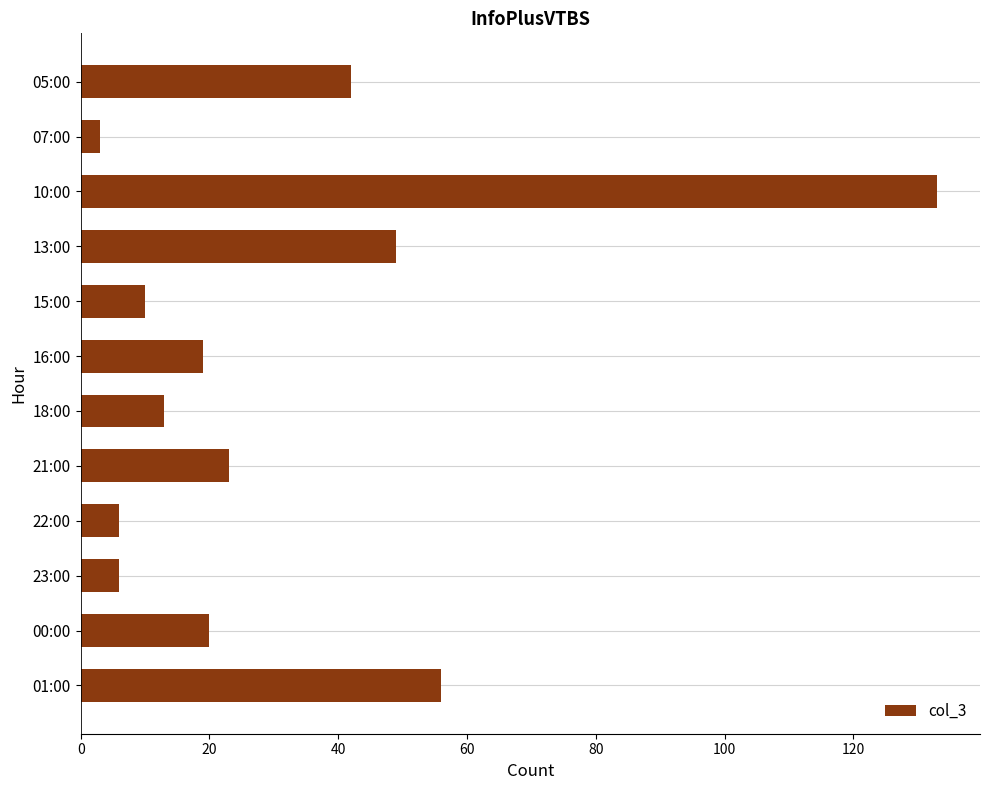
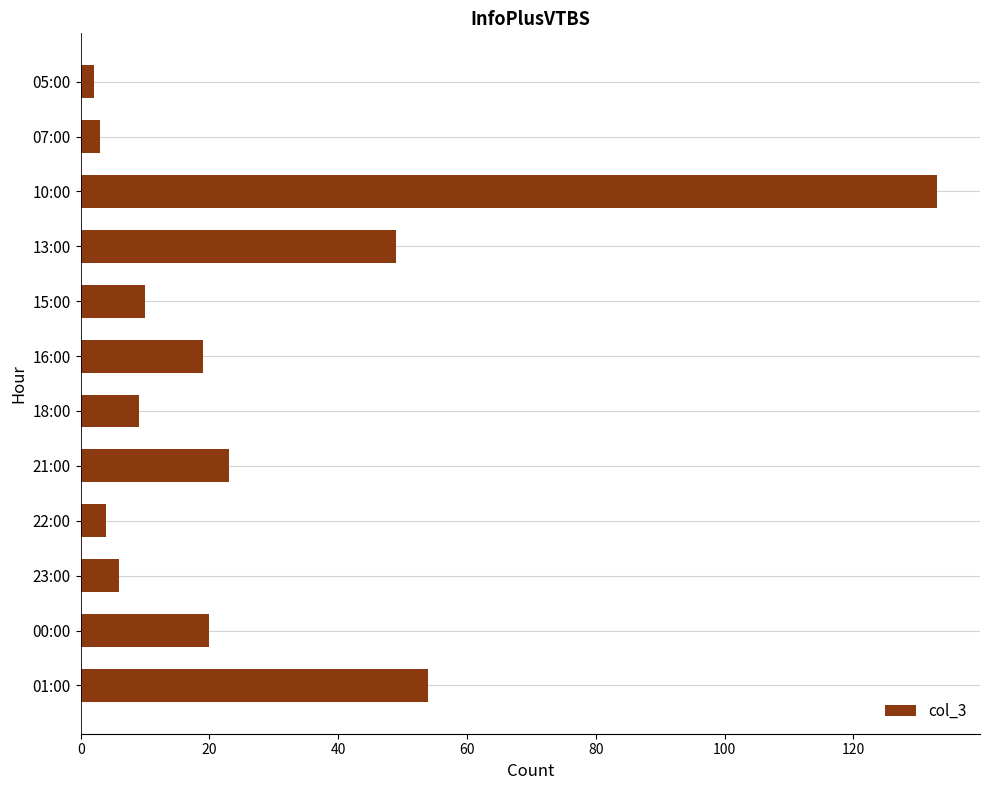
  {
-   "05:00": 42,
+   "05:00": 2,
    "07:00": 3,
    "10:00": 133,
    "13:00": 49,
    "15:00": 10,
    "16:00": 19,
-   "18:00": 13,
+   "18:00": 9,
    "21:00": 23,
-   "22:00": 6,
+   "22:00": 4,
    "23:00": 6,
    "00:00": 20,
-   "01:00": 56
+   "01:00": 54
  }
